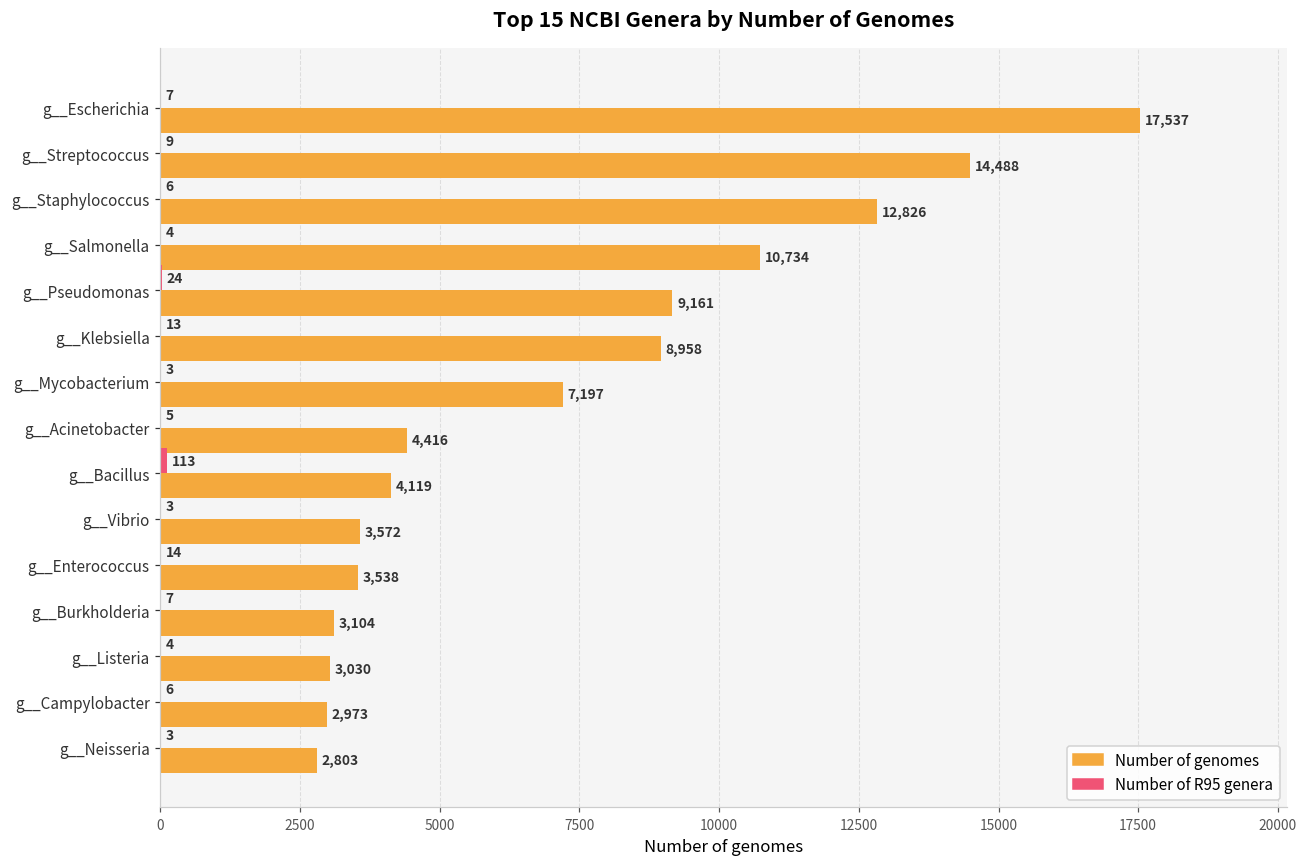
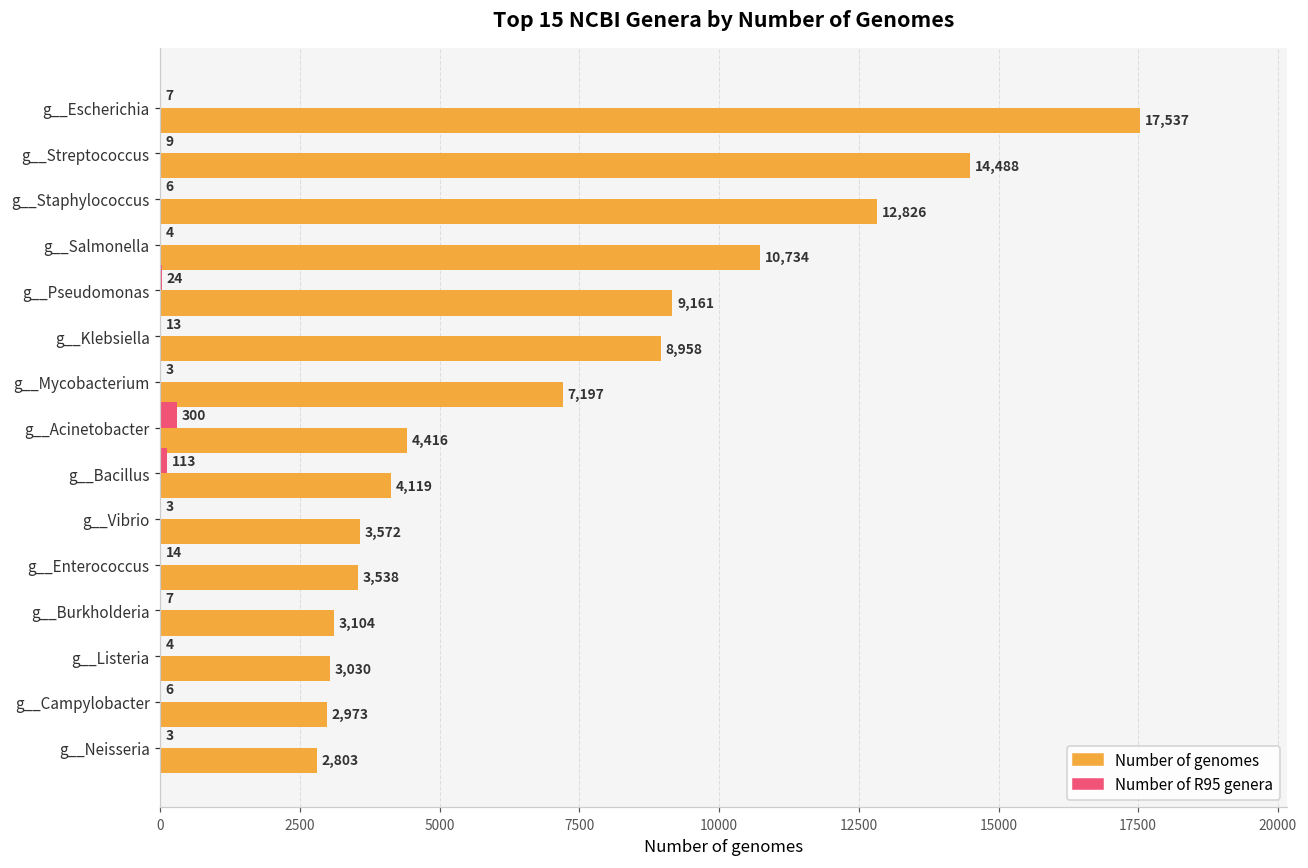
  {
    "Number of genomes": {
      "g__Escherichia": "17,537",
      "g__Streptococcus": "14,488",
      "g__Staphylococcus": "12,826",
      "g__Salmonella": "10,734",
      "g__Pseudomonas": "9,161",
      "g__Klebsiella": "8,958",
      "g__Mycobacterium": "7,197",
      "g__Acinetobacter": "4,416",
      "g__Bacillus": "4,119",
      "g__Vibrio": "3,572",
      "g__Enterococcus": "3,538",
      "g__Burkholderia": "3,104",
      "g__Listeria": "3,030",
      "g__Campylobacter": "2,973",
      "g__Neisseria": "2,803"
    },
    "Number of R95 genera": {
      "g__Escherichia": "7",
      "g__Streptococcus": "9",
      "g__Staphylococcus": "6",
      "g__Salmonella": "4",
      "g__Pseudomonas": "24",
      "g__Klebsiella": "13",
      "g__Mycobacterium": "3",
-     "g__Acinetobacter": "5",
+     "g__Acinetobacter": "300",
      "g__Bacillus": "113",
      "g__Vibrio": "3",
      "g__Enterococcus": "14",
      "g__Burkholderia": "7",
      "g__Listeria": "4",
      "g__Campylobacter": "6",
      "g__Neisseria": "3"
    }
  }
